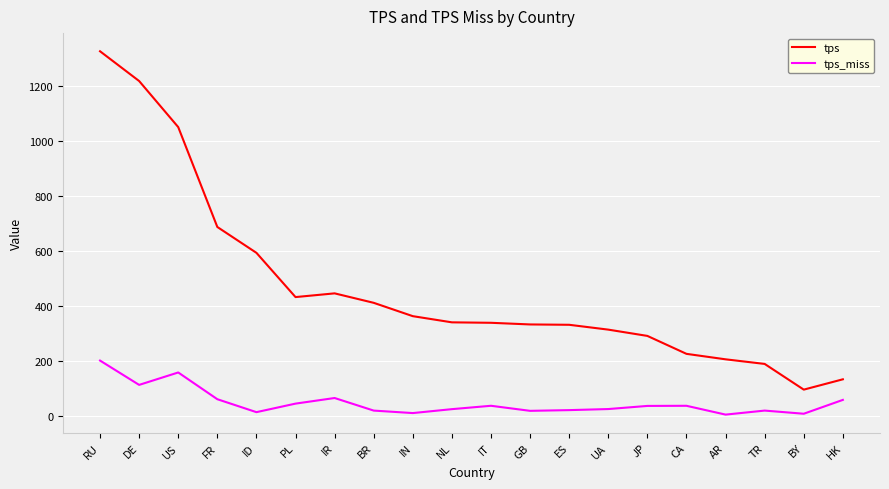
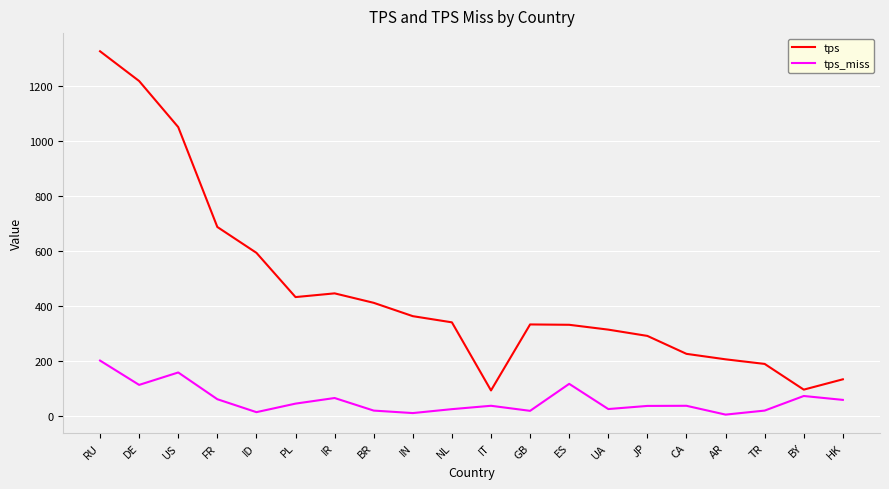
  {
    "tps": {
      "RU": 1330,
      "DE": 1220,
      "US": 1050,
      "FR": 690,
      "ID": 590,
      "PL": 430,
      "IR": 450,
      "BR": 410,
      "IN": 360,
      "NL": 340,
-     "IT": 340,
+     "IT": 90,
      "GB": 330,
      "ES": 330,
      "UA": 310,
      "JP": 290,
      "CA": 230,
      "AR": 210,
      "TR": 190,
      "BY": 100,
      "HK": 130
    },
    "tps_miss": {
      "RU": 200,
      "DE": 110,
      "US": 160,
      "FR": 60,
      "ID": 20,
      "PL": 50,
      "IR": 70,
      "BR": 20,
      "IN": 10,
      "NL": 30,
      "IT": 40,
      "GB": 20,
-     "ES": 20,
+     "ES": 120,
      "UA": 30,
      "JP": 40,
      "CA": 40,
      "AR": 10,
      "TR": 20,
-     "BY": 10,
+     "BY": 70,
      "HK": 60
    }
  }
